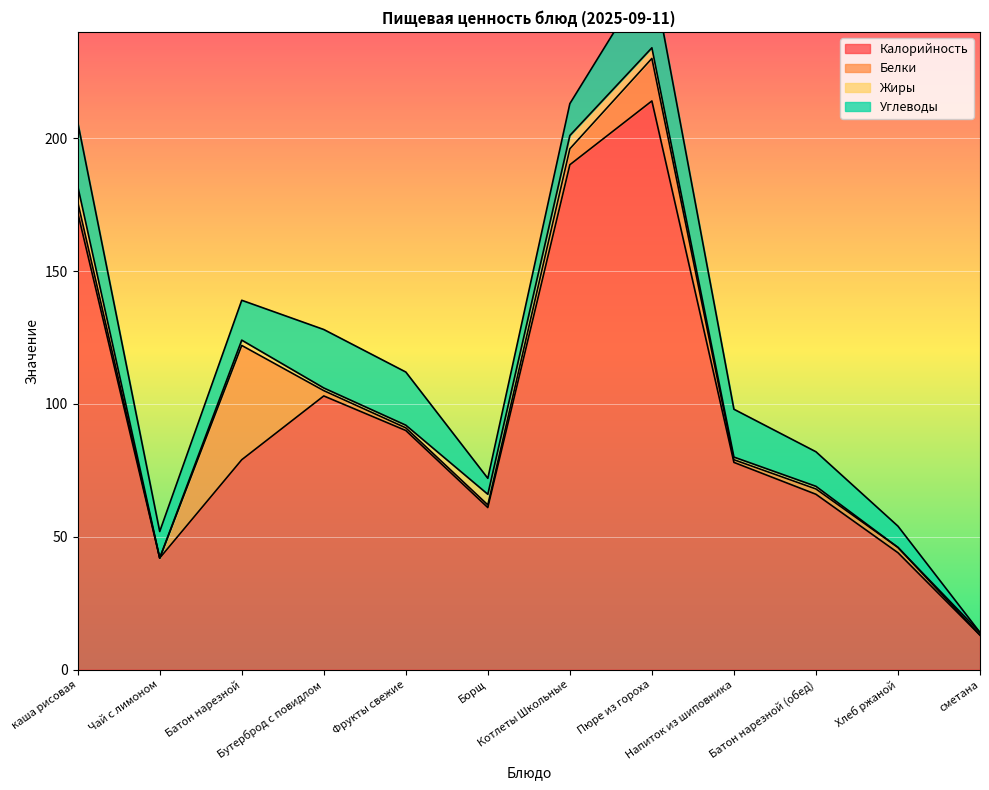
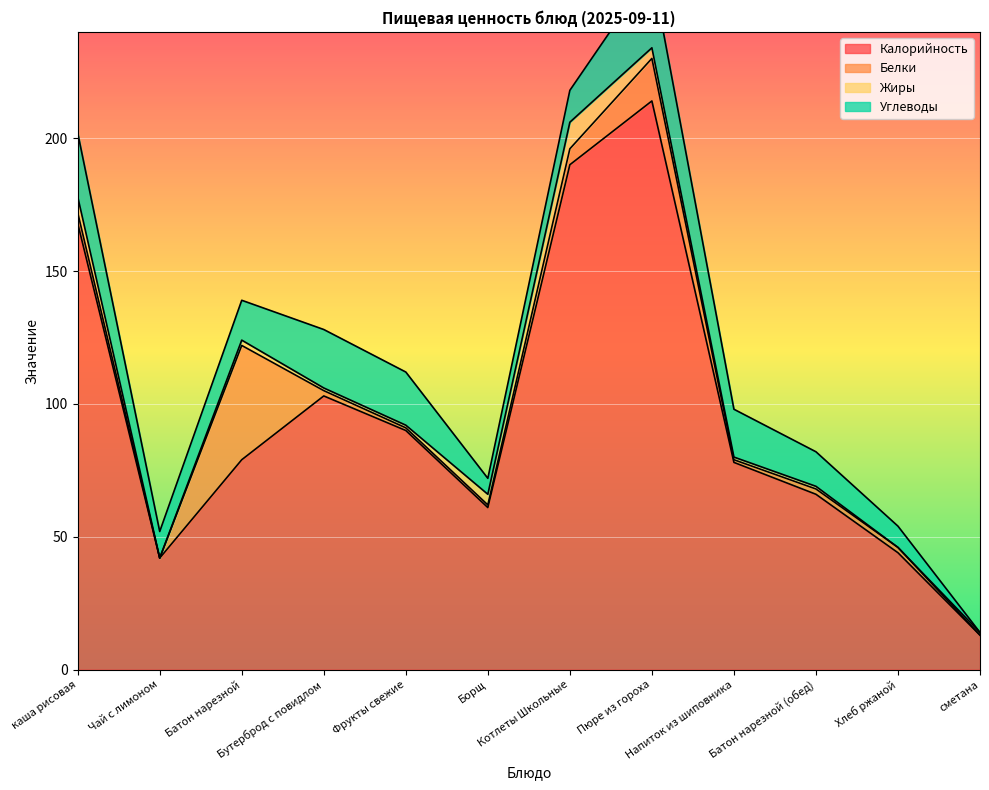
  {
    "Калорийность": {
-     "каша рисовая": 172,
+     "каша рисовая": 168,
      "Батон нарезной": 79,
      "Бутерброд с повидлом": 103,
      "Фрукты свежие": 90,
      "Борщ": 61,
      "Котлеты Школьные": 190,
      "Пюре из гороха": 214,
      "Напиток из шиповника": 78,
      "Батон нарезной (обед)": 66,
      "Хлеб ржаной": 44
    },
    "Белки": {
      "каша рисовая": 4,
      "Батон нарезной": 43,
      "Бутерброд с повидлом": 2,
      "Фрукты свежие": 1,
      "Борщ": 1,
      "Котлеты Школьные": 6,
      "Пюре из гороха": 16,
      "Напиток из шиповника": 1,
      "Батон нарезной (обед)": 2
    },
    "Жиры": {
      "каша рисовая": 6,
      "Батон нарезной": 2,
      "Бутерброд с повидлом": 1,
      "Фрукты свежие": 1,
      "Борщ": 4,
-     "Котлеты Школьные": 5,
+     "Котлеты Школьные": 10,
      "Пюре из гороха": 4,
      "Напиток из шиповника": 1,
      "Батон нарезной (обед)": 1
    },
    "Углеводы": {
      "каша рисовая": 24,
      "Чай с лимоном": 10,
      "Батон нарезной": 15,
      "Бутерброд с повидлом": 22,
      "Фрукты свежие": 20,
      "Борщ": 6,
      "Котлеты Школьные": 12,
      "Напиток из шиповника": 18,
      "Батон нарезной (обед)": 13,
      "Хлеб ржаной": 8
    }
  }
